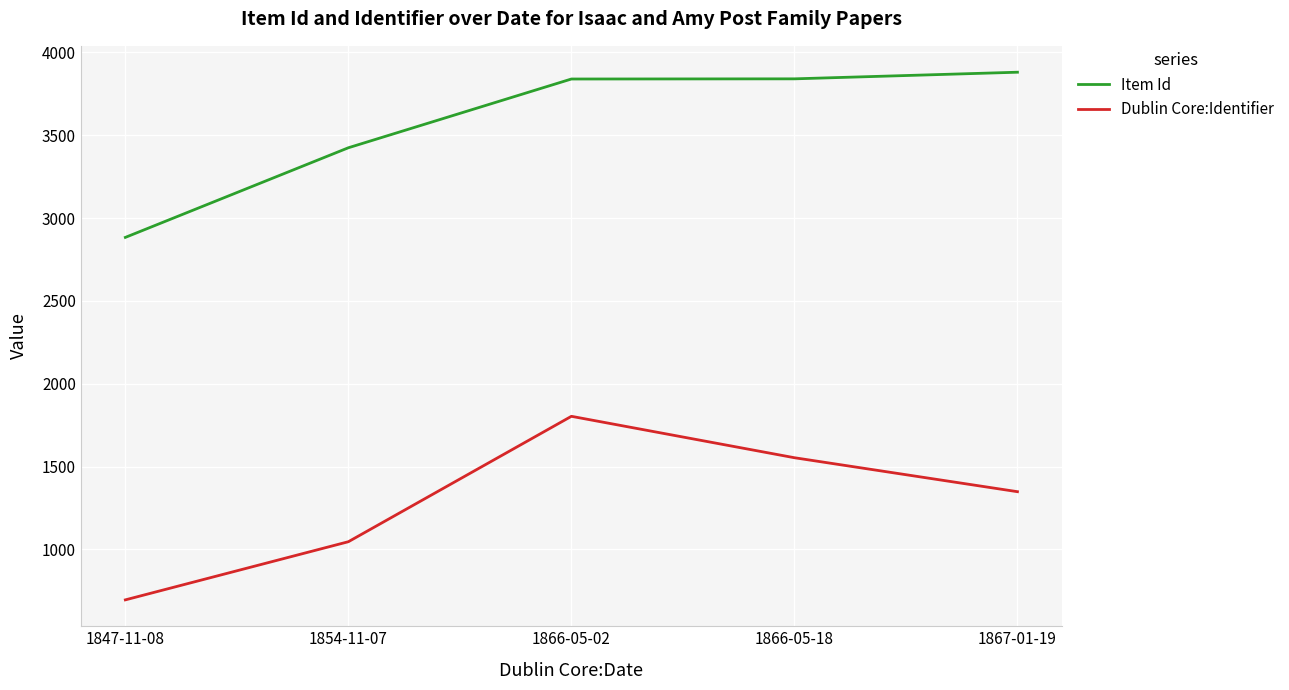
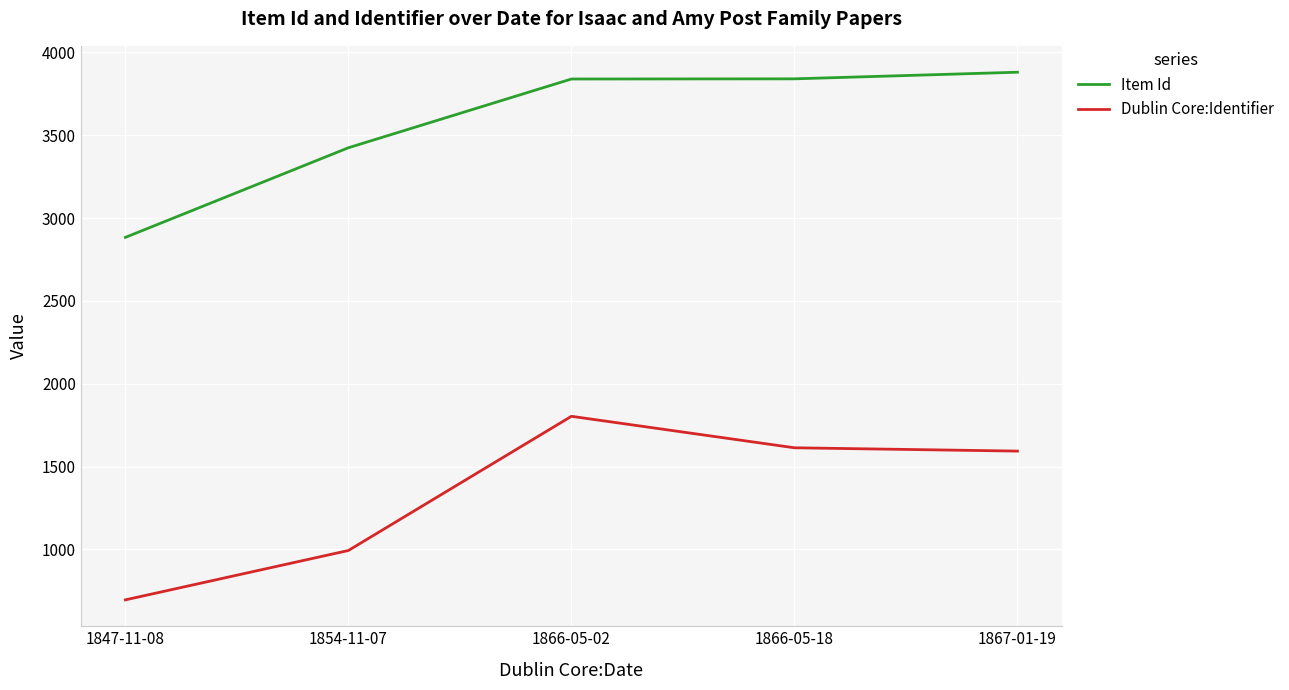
  {
    "Item Id": {
      "1847-11-08": 2880,
      "1854-11-07": 3420,
      "1866-05-02": 3840,
      "1866-05-18": 3840,
      "1867-01-19": 3880
    },
    "Dublin Core:Identifier": {
      "1847-11-08": 700,
-     "1854-11-07": 1050,
+     "1854-11-07": 990,
      "1866-05-02": 1800,
-     "1866-05-18": 1550,
-     "1867-01-19": 1350
+     "1866-05-18": 1610,
+     "1867-01-19": 1590
    }
  }
